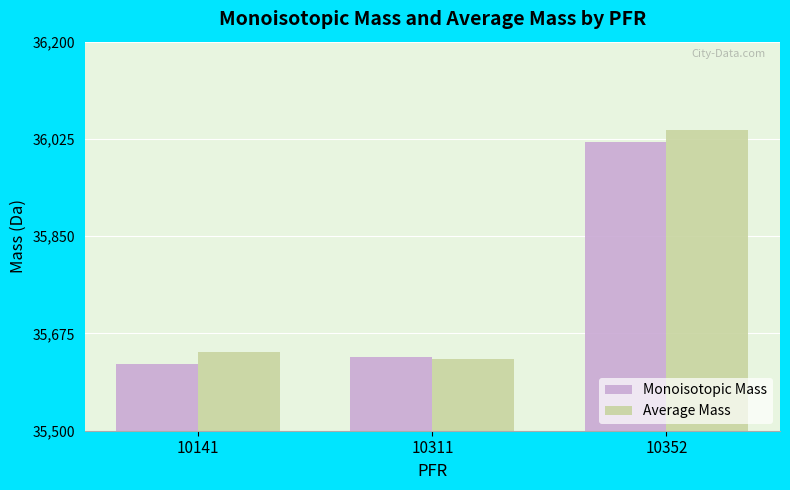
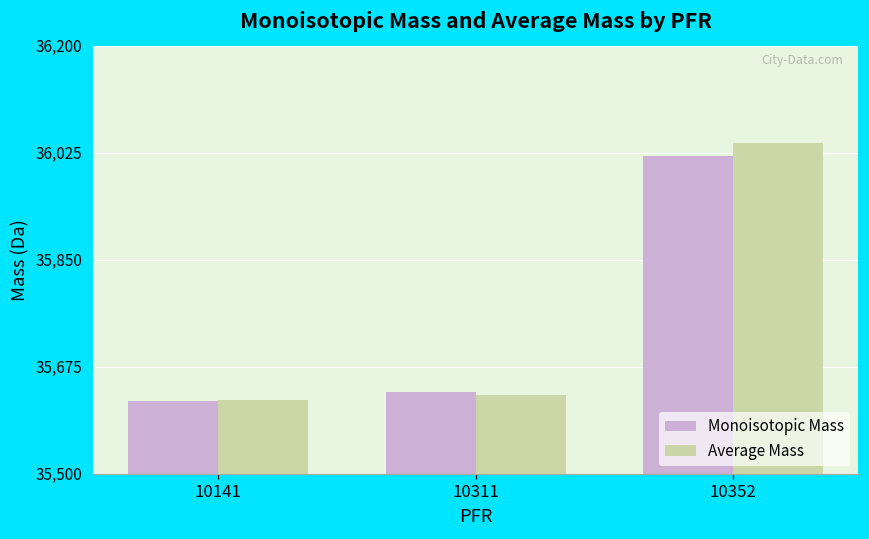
  {
    "Monoisotopic Mass": {
      "10141": "35,620",
      "10311": "35,630",
      "10352": "36,020"
    },
    "Average Mass": {
-     "10141": "35,640",
+     "10141": "35,620",
      "10311": "35,630",
      "10352": "36,040"
    }
  }
